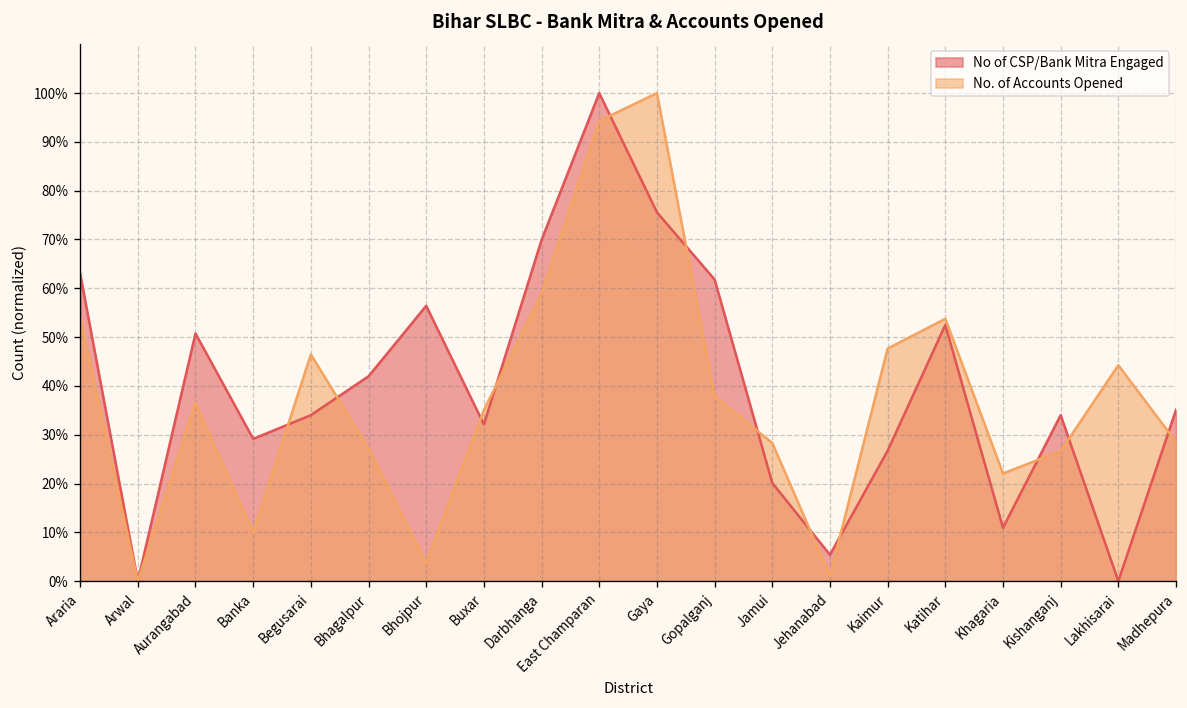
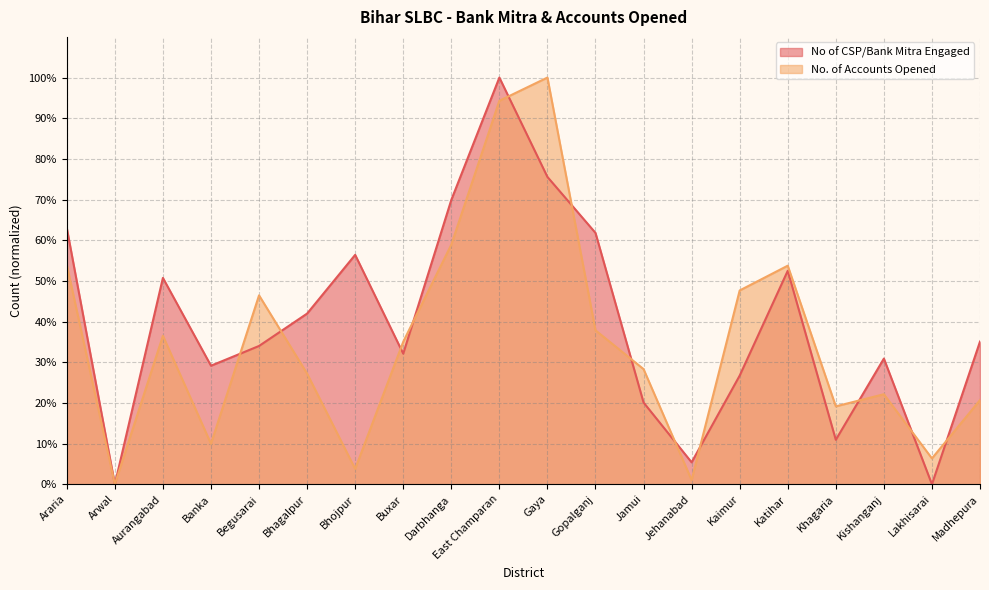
  {
    "No of CSP/Bank Mitra Engaged": {
      "Araria": "63%",
      "Aurangabad": "51%",
      "Banka": "29%",
      "Begusarai": "34%",
      "Bhagalpur": "42%",
      "Bhojpur": "56%",
      "Buxar": "32%",
      "Darbhanga": "70%",
      "East Champaran": "100%",
      "Gaya": "76%",
      "Gopalganj": "62%",
      "Jamui": "20%",
      "Jehanabad": "5%",
      "Kaimur": "27%",
      "Katihar": "52%",
      "Khagaria": "11%",
-     "Kishanganj": "34%",
+     "Kishanganj": "31%",
      "Lakhisarai": "0%",
      "Madhepura": "35%"
    },
    "No. of Accounts Opened": {
      "Araria": "54%",
      "Aurangabad": "37%",
      "Banka": "10%",
      "Begusarai": "46%",
      "Bhagalpur": "27%",
      "Bhojpur": "4%",
      "Buxar": "35%",
      "Darbhanga": "59%",
      "East Champaran": "94%",
      "Gaya": "100%",
      "Gopalganj": "38%",
      "Jamui": "28%",
      "Jehanabad": "1%",
      "Kaimur": "48%",
      "Katihar": "54%",
-     "Khagaria": "22%",
-     "Kishanganj": "27%",
-     "Lakhisarai": "44%",
-     "Madhepura": "29%"
+     "Khagaria": "19%",
+     "Kishanganj": "22%",
+     "Lakhisarai": "6%",
+     "Madhepura": "21%"
    }
  }
